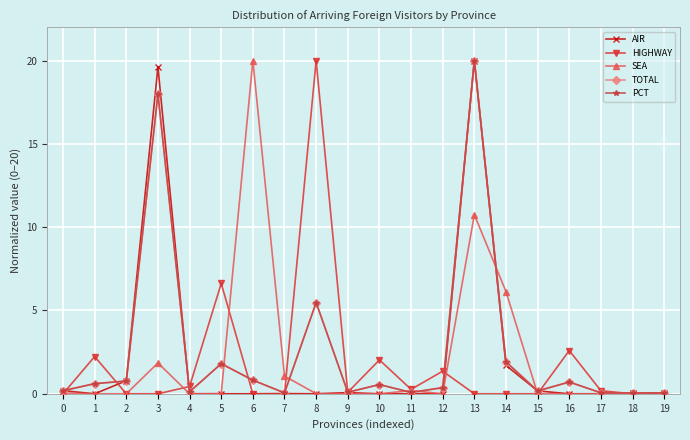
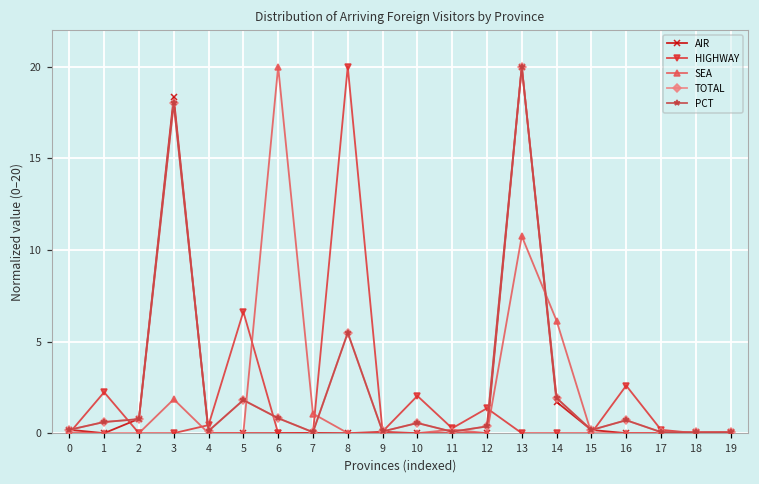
  {
    "AIR": {
-     "3": 19.6,
+     "3": 18.3,
      "14": 1.7
    }
  }
